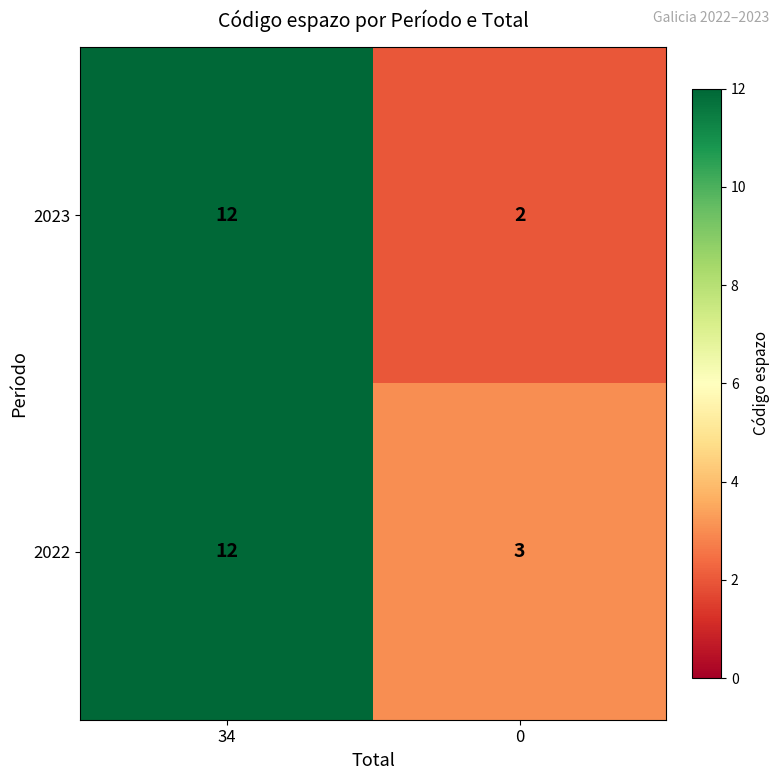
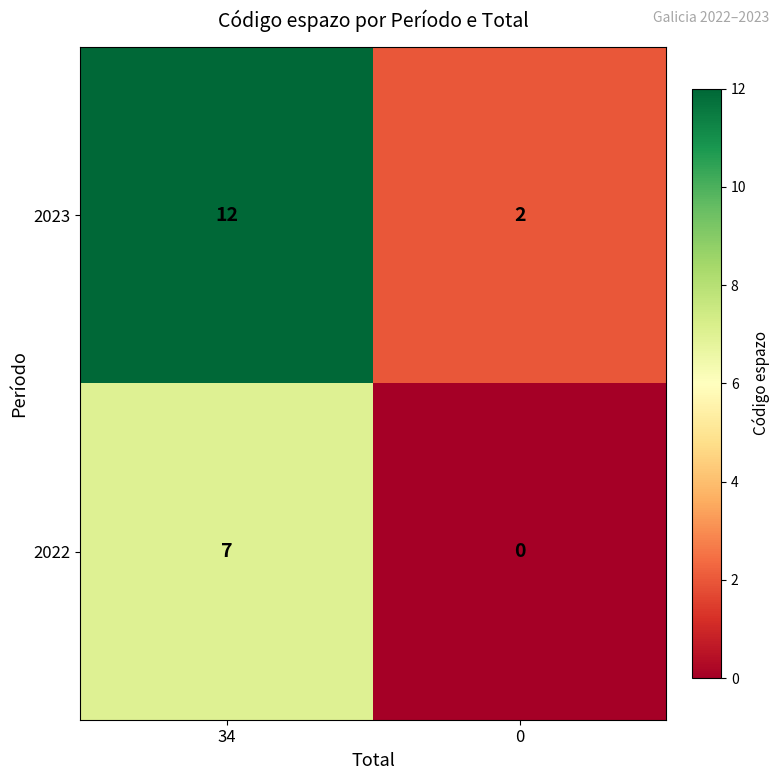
  {
    "2023": {
      "34": 12,
      "0": 2
    },
    "2022": {
-     "34": 12,
-     "0": 3
+     "34": 7,
+     "0": 0
    }
  }
